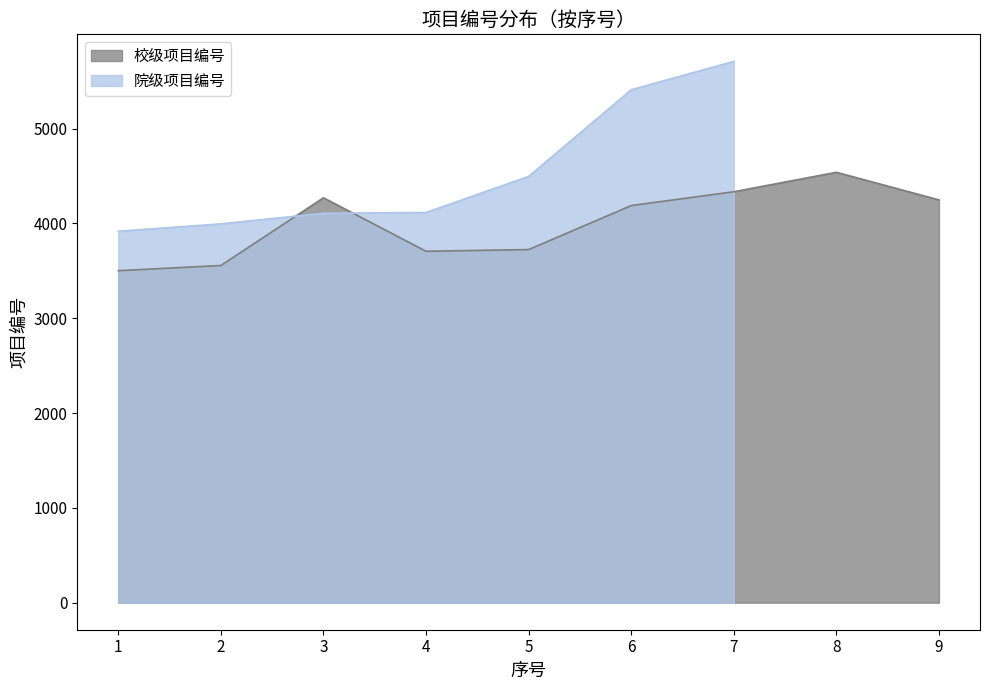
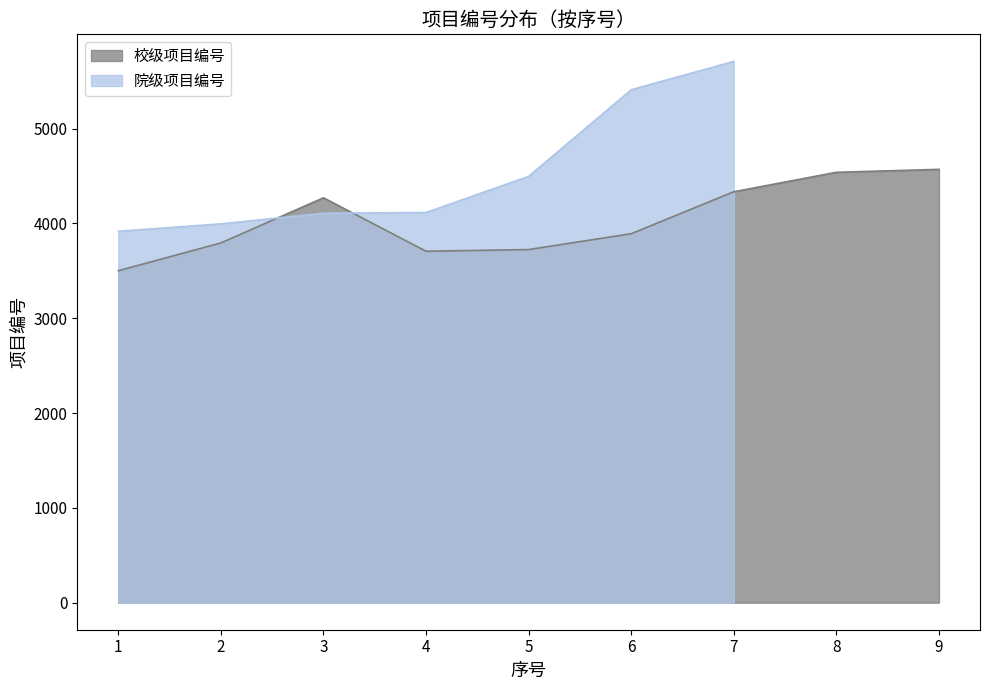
  {
    "校级项目编号": {
      "1": 3500,
-     "2": 3600,
+     "2": 3800,
      "3": 4300,
      "4": 3700,
      "5": 3700,
-     "6": 4200,
+     "6": 3900,
      "7": 4300,
      "8": 4500,
-     "9": 4200
+     "9": 4600
    },
    "院级项目编号": {
      "1": 3900,
      "2": 4000,
      "3": 4100,
      "4": 4100,
      "5": 4500,
      "6": 5400,
      "7": 5700
    }
  }
